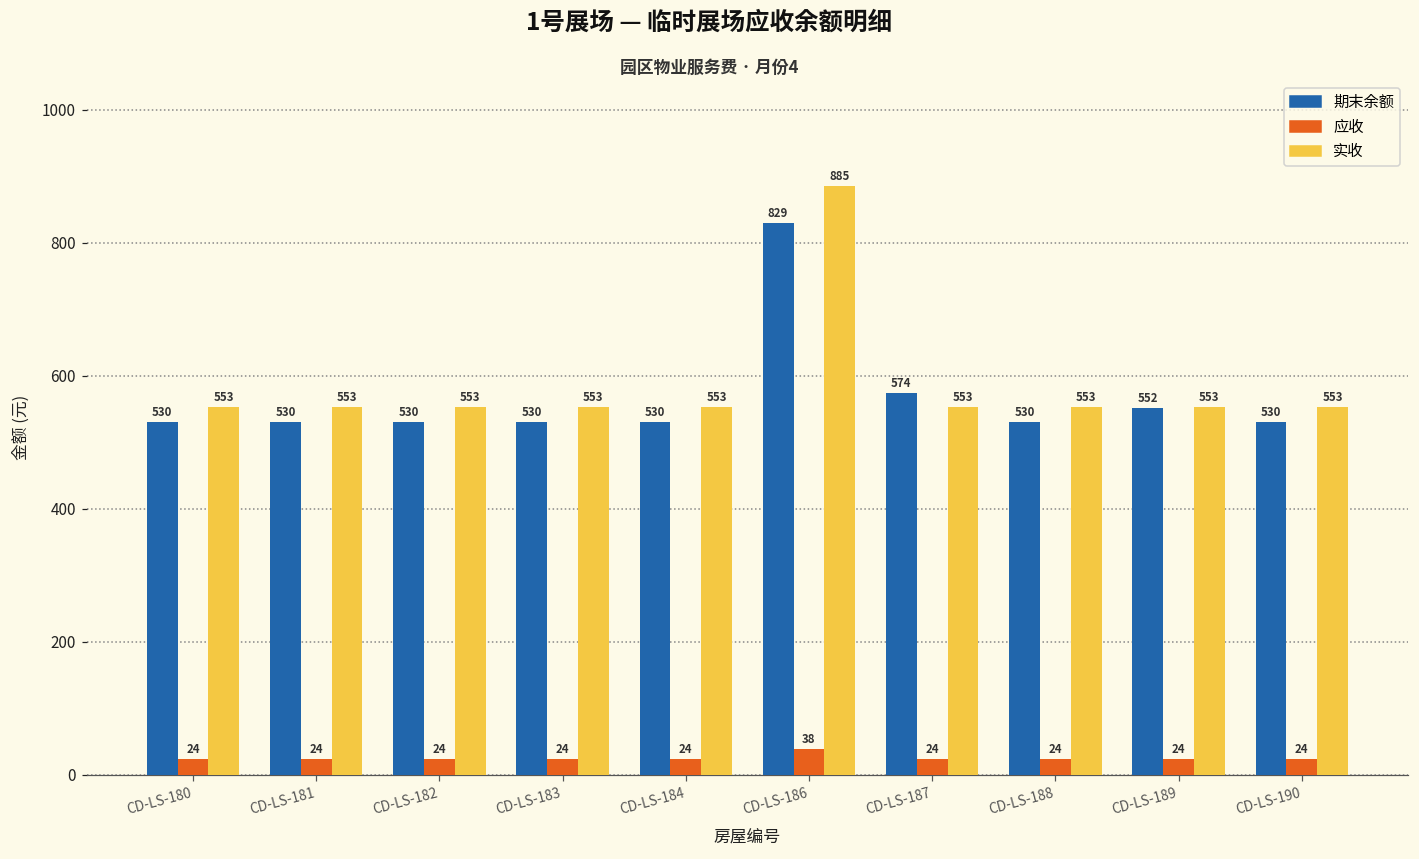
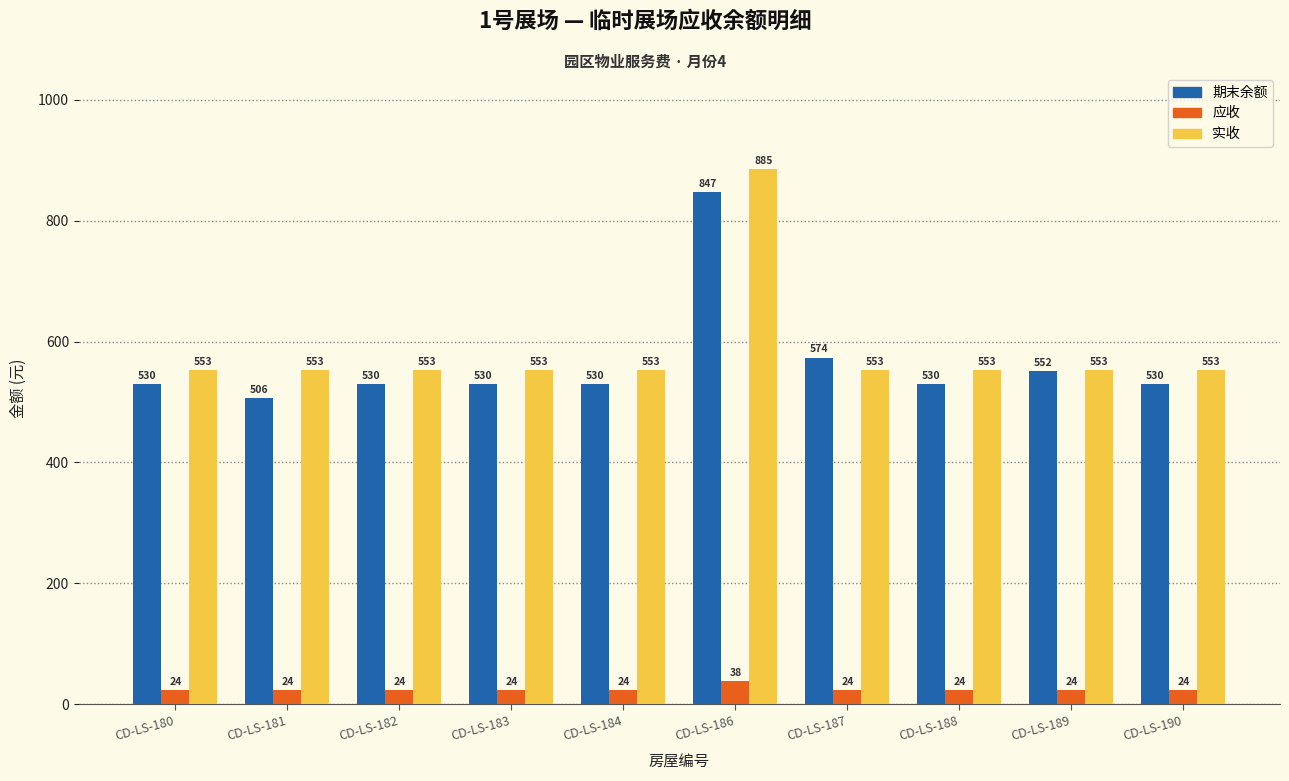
  {
    "期末余额": {
      "CD-LS-180": 530,
-     "CD-LS-181": 530,
+     "CD-LS-181": 506,
      "CD-LS-182": 530,
      "CD-LS-183": 530,
      "CD-LS-184": 530,
-     "CD-LS-186": 829,
+     "CD-LS-186": 847,
      "CD-LS-187": 574,
      "CD-LS-188": 530,
      "CD-LS-189": 552,
      "CD-LS-190": 530
    },
    "应收": {
      "CD-LS-180": 24,
      "CD-LS-181": 24,
      "CD-LS-182": 24,
      "CD-LS-183": 24,
      "CD-LS-184": 24,
      "CD-LS-186": 38,
      "CD-LS-187": 24,
      "CD-LS-188": 24,
      "CD-LS-189": 24,
      "CD-LS-190": 24
    },
    "实收": {
      "CD-LS-180": 553,
      "CD-LS-181": 553,
      "CD-LS-182": 553,
      "CD-LS-183": 553,
      "CD-LS-184": 553,
      "CD-LS-186": 885,
      "CD-LS-187": 553,
      "CD-LS-188": 553,
      "CD-LS-189": 553,
      "CD-LS-190": 553
    }
  }
